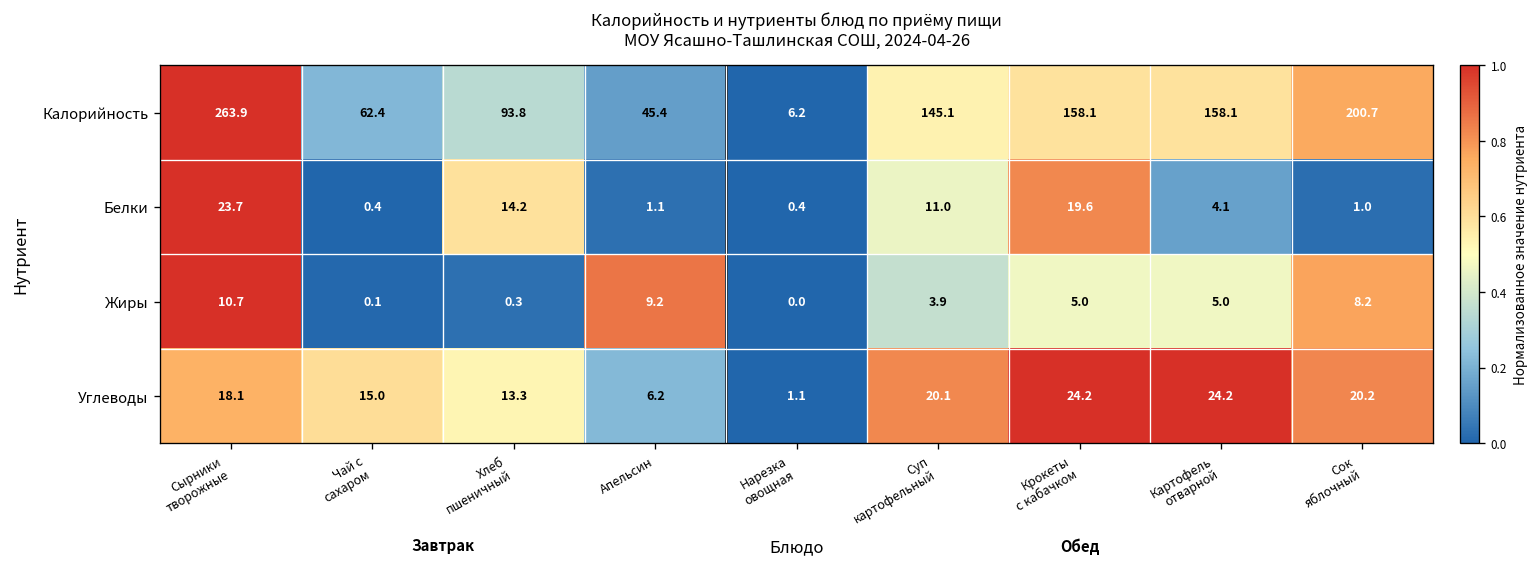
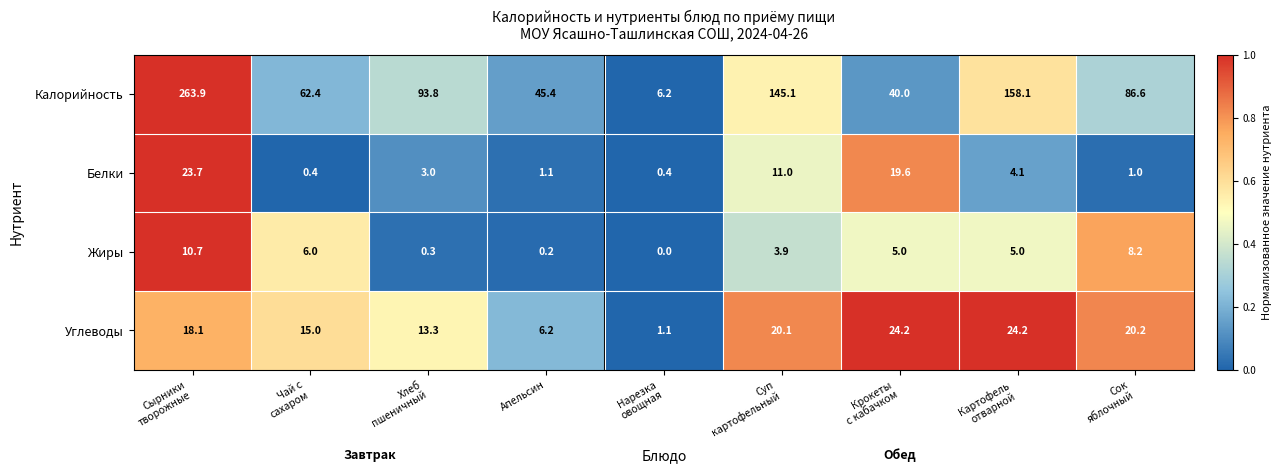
  {
    "Калорийность": {
      "Сырники творожные": 263.9,
      "Чай с сахаром": 62.4,
      "Хлеб пшеничный": 93.8,
      "Апельсин": 45.4,
      "Нарезка овощная": 6.2,
      "Суп картофельный": 145.1,
-     "Крокеты с кабачком": 158.1,
+     "Крокеты с кабачком": 40.0,
      "Картофель отварной": 158.1,
-     "Сок яблочный": 200.7
+     "Сок яблочный": 86.6
    },
    "Белки": {
      "Сырники творожные": 23.7,
      "Чай с сахаром": 0.4,
-     "Хлеб пшеничный": 14.2,
+     "Хлеб пшеничный": 3.0,
      "Апельсин": 1.1,
      "Нарезка овощная": 0.4,
      "Суп картофельный": 11.0,
      "Крокеты с кабачком": 19.6,
      "Картофель отварной": 4.1,
      "Сок яблочный": 1.0
    },
    "Жиры": {
      "Сырники творожные": 10.7,
-     "Чай с сахаром": 0.1,
+     "Чай с сахаром": 6.0,
      "Хлеб пшеничный": 0.3,
-     "Апельсин": 9.2,
+     "Апельсин": 0.2,
      "Нарезка овощная": 0.0,
      "Суп картофельный": 3.9,
      "Крокеты с кабачком": 5.0,
      "Картофель отварной": 5.0,
      "Сок яблочный": 8.2
    },
    "Углеводы": {
      "Сырники творожные": 18.1,
      "Чай с сахаром": 15.0,
      "Хлеб пшеничный": 13.3,
      "Апельсин": 6.2,
      "Нарезка овощная": 1.1,
      "Суп картофельный": 20.1,
      "Крокеты с кабачком": 24.2,
      "Картофель отварной": 24.2,
      "Сок яблочный": 20.2
    }
  }
